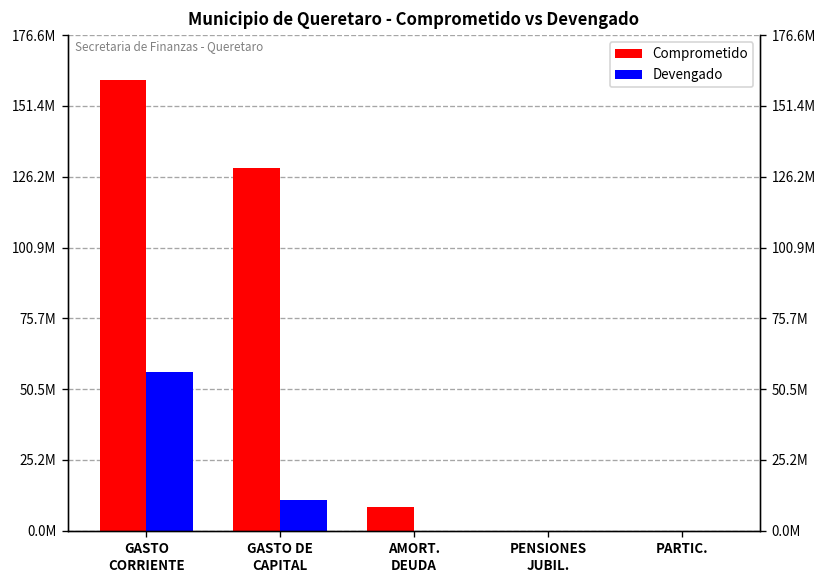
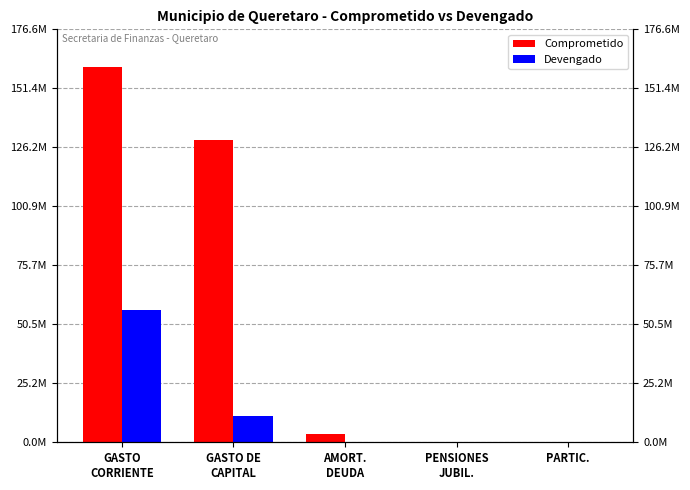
  {
    "Comprometido": {
      "GASTO CORRIENTE": 161000000,
      "GASTO DE CAPITAL": 129000000,
-     "AMORT. DEUDA": 8000000,
+     "AMORT. DEUDA": 3000000,
      "PENSIONES JUBIL.": 0,
      "PARTIC.": 0
    },
    "Devengado": {
      "GASTO CORRIENTE": 57000000,
      "GASTO DE CAPITAL": 11000000,
      "AMORT. DEUDA": 0,
      "PENSIONES JUBIL.": 0,
      "PARTIC.": 0
    }
  }
